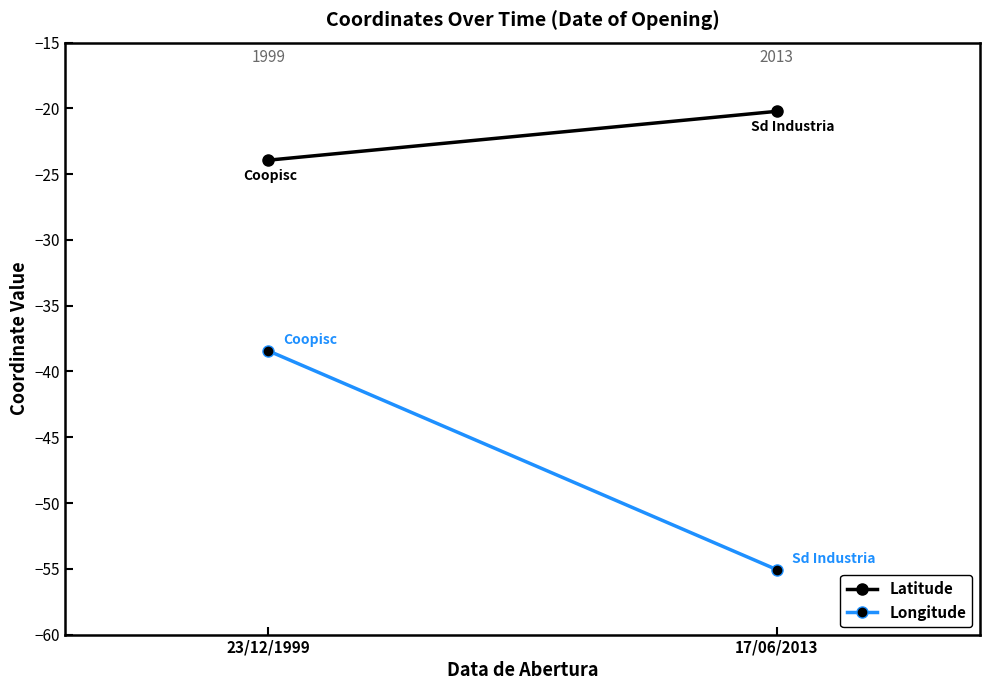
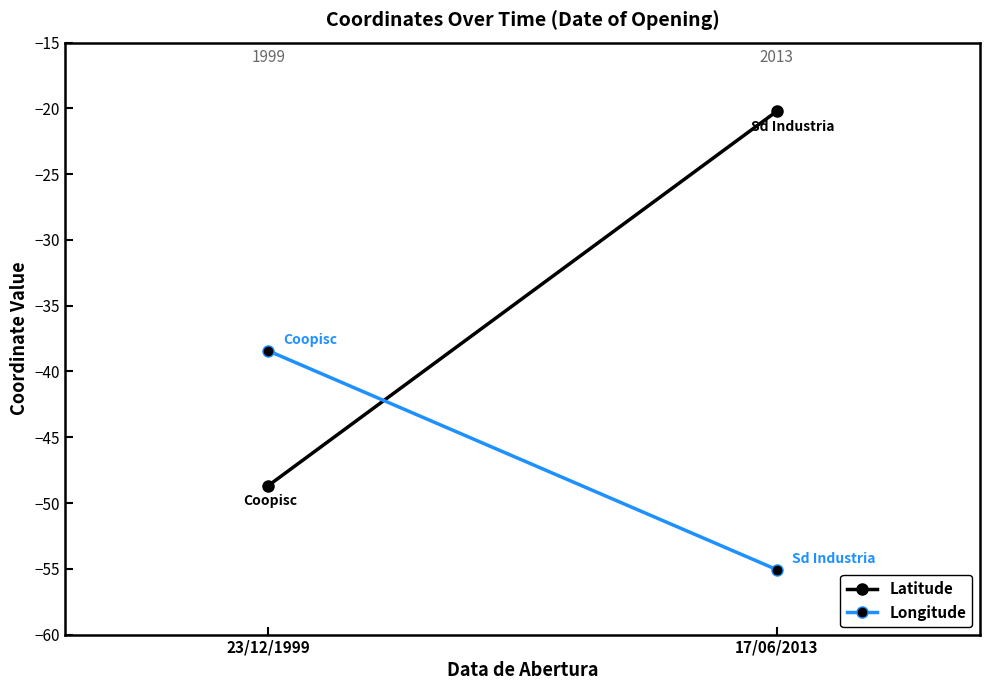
  {
    "Latitude": {
-     "23/12/1999": -23.9,
+     "23/12/1999": -48.7,
      "17/06/2013": -20.2
    },
    "Longitude": {
      "23/12/1999": -38.4,
      "17/06/2013": -55.1
    }
  }
